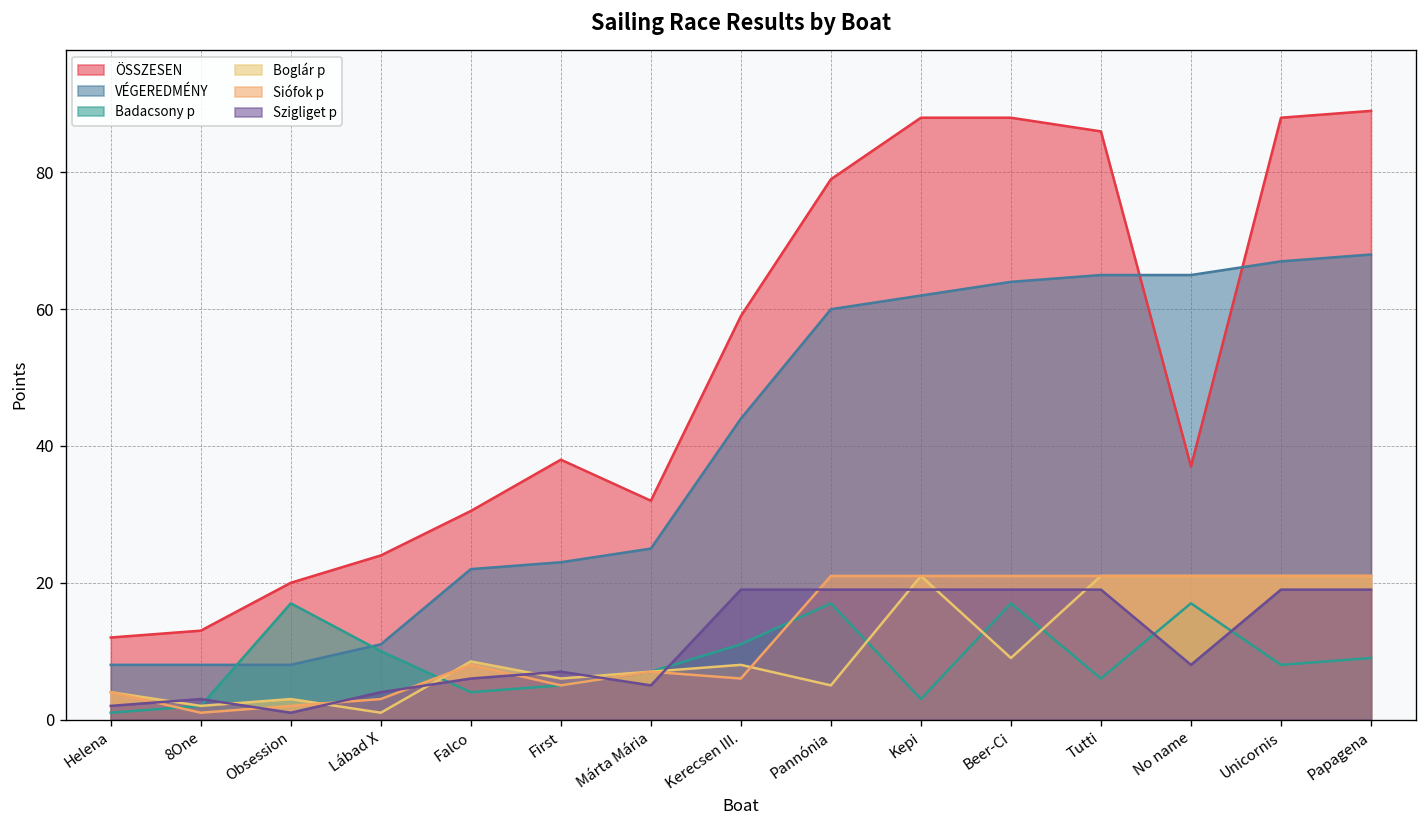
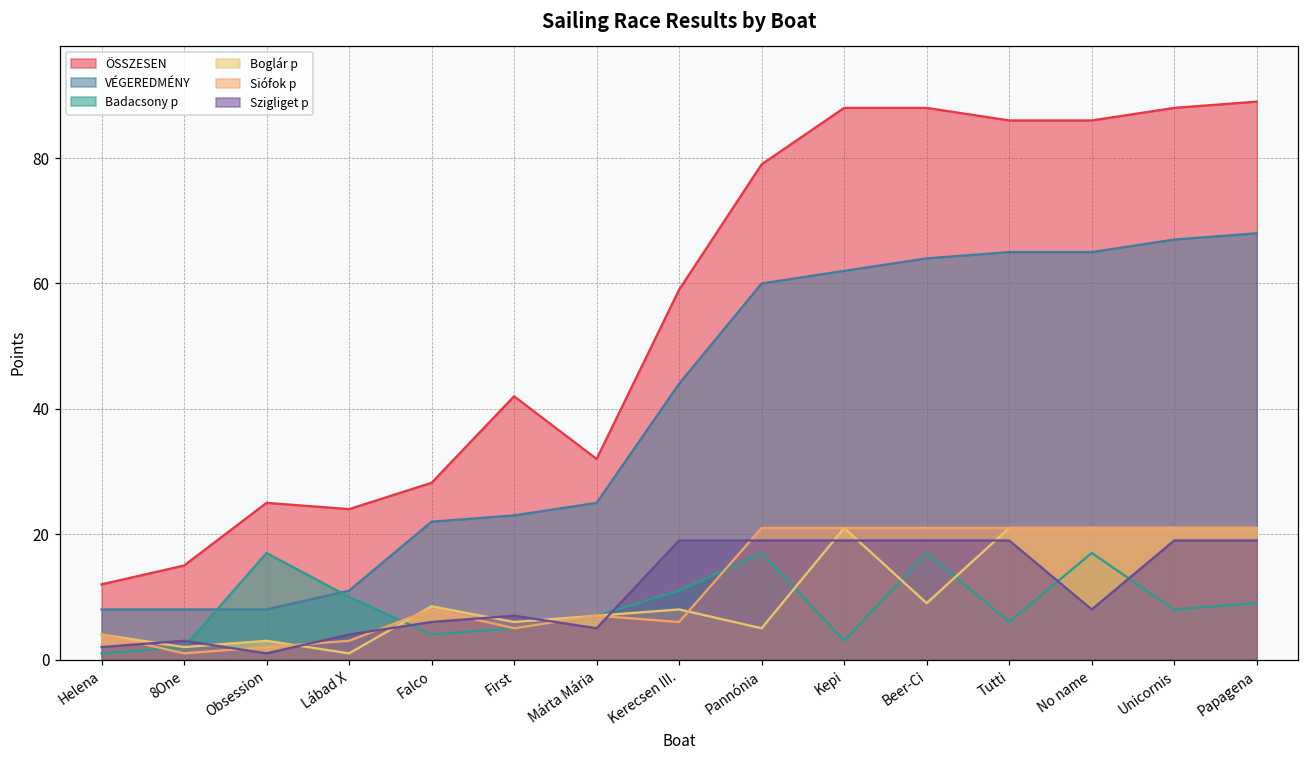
  {
    "ÖSSZESEN": {
      "Helena": 12,
-     "8One": 13,
-     "Obsession": 20,
+     "8One": 15,
+     "Obsession": 25,
      "Lábad X": 24,
-     "Falco": 31,
-     "First": 38,
+     "Falco": 28,
+     "First": 42,
      "Márta Mária": 32,
      "Kerecsen III.": 59,
      "Pannónia": 79,
      "Kepi": 88,
      "Beer-Ci": 88,
      "Tutti": 86,
-     "No name": 37,
+     "No name": 86,
      "Unicornis": 88,
      "Papagena": 89
    }
  }
